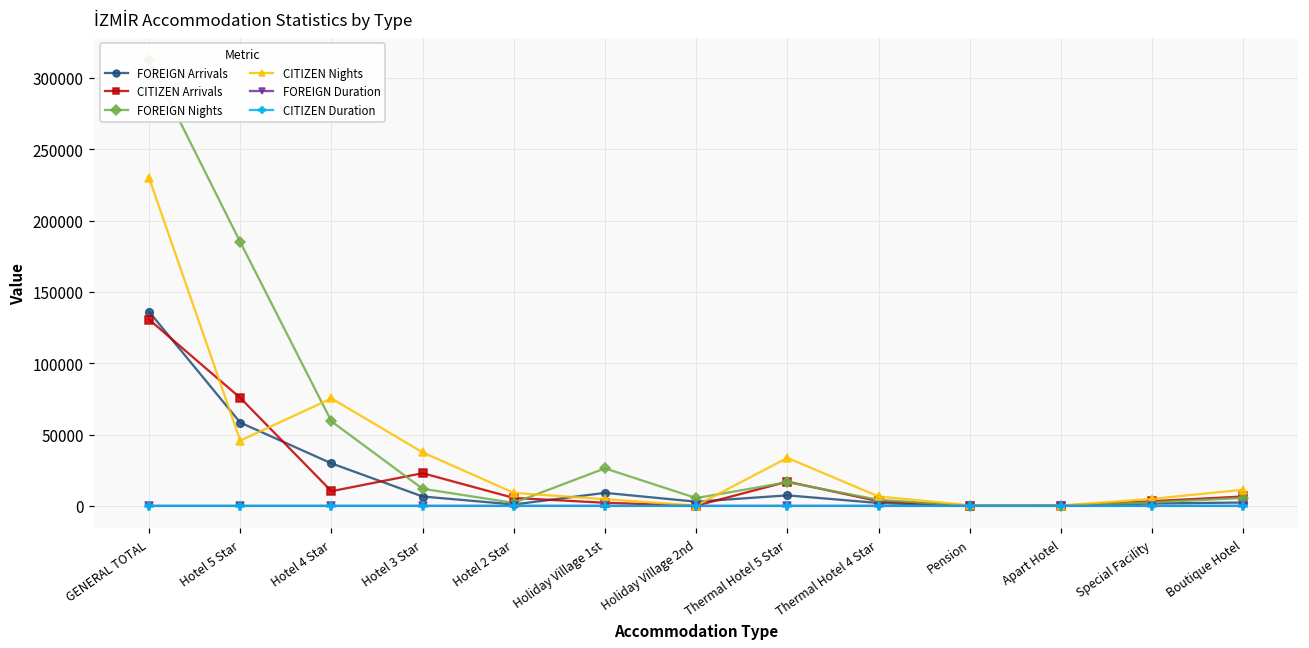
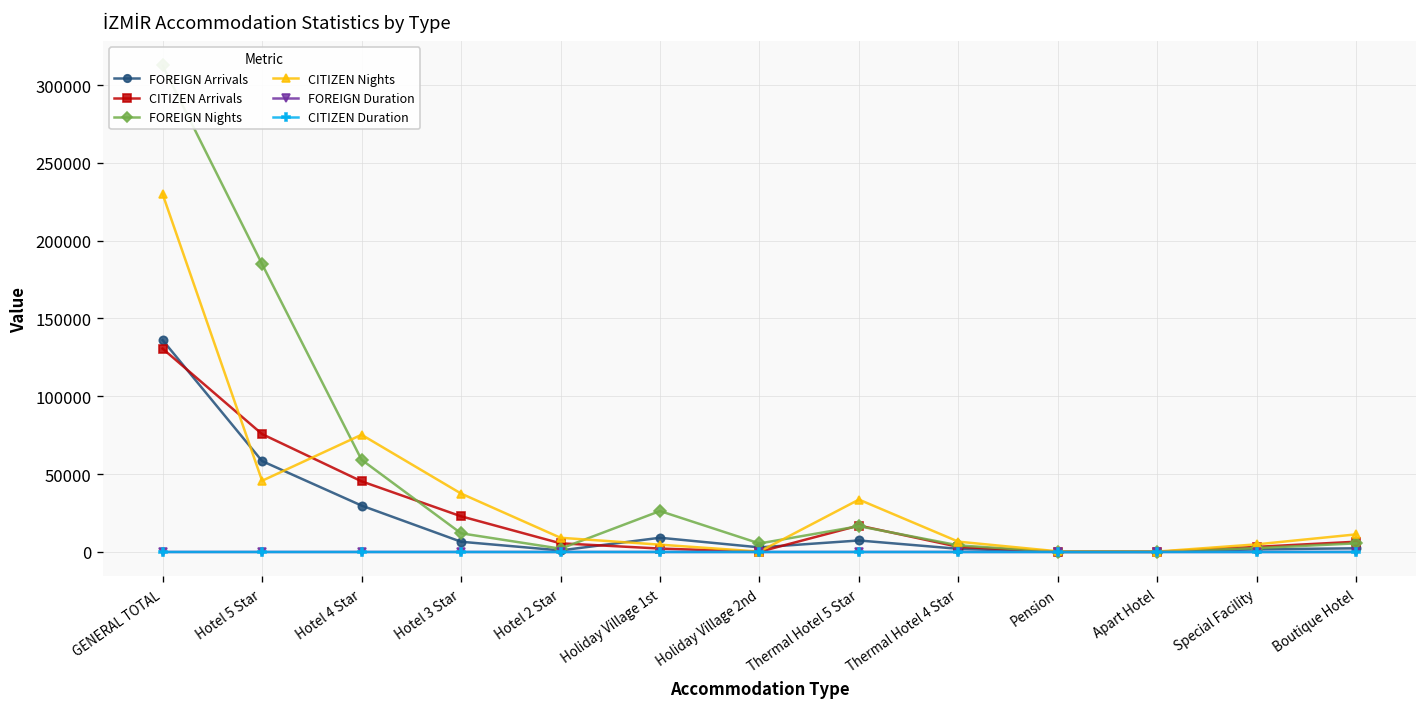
  {
    "FOREIGN Arrivals": {
      "GENERAL TOTAL": 136000,
      "Hotel 5 Star": 58000,
      "Hotel 4 Star": 30000,
      "Hotel 3 Star": 7000,
      "Holiday Village 1st": 9000,
      "Holiday Village 2nd": 3000,
      "Thermal Hotel 5 Star": 7000,
      "Boutique Hotel": 2000
    },
    "CITIZEN Arrivals": {
      "GENERAL TOTAL": 131000,
      "Hotel 5 Star": 76000,
-     "Hotel 4 Star": 10000,
+     "Hotel 4 Star": 45000,
      "Hotel 3 Star": 23000,
      "Hotel 2 Star": 6000,
      "Holiday Village 1st": 2000
    },
    "FOREIGN Nights": {
      "Hotel 5 Star": 185000,
      "Hotel 4 Star": 59000,
      "Hotel 3 Star": 12000,
      "Holiday Village 1st": 26000,
      "Holiday Village 2nd": 5000
    },
    "CITIZEN Nights": {
      "GENERAL TOTAL": 230000,
      "Hotel 5 Star": 46000,
      "Hotel 4 Star": 75000,
      "Hotel 3 Star": 38000,
      "Hotel 2 Star": 9000,
      "Holiday Village 1st": 5000,
      "Thermal Hotel 5 Star": 34000,
      "Thermal Hotel 4 Star": 7000,
      "Boutique Hotel": 11000
    },
    "CITIZEN Duration": {
      "GENERAL TOTAL": 0,
      "Hotel 5 Star": 0,
      "Hotel 4 Star": 0,
      "Hotel 3 Star": 0,
      "Holiday Village 1st": 0,
      "Thermal Hotel 5 Star": 0,
      "Thermal Hotel 4 Star": 0,
      "Boutique Hotel": 0
    }
  }
